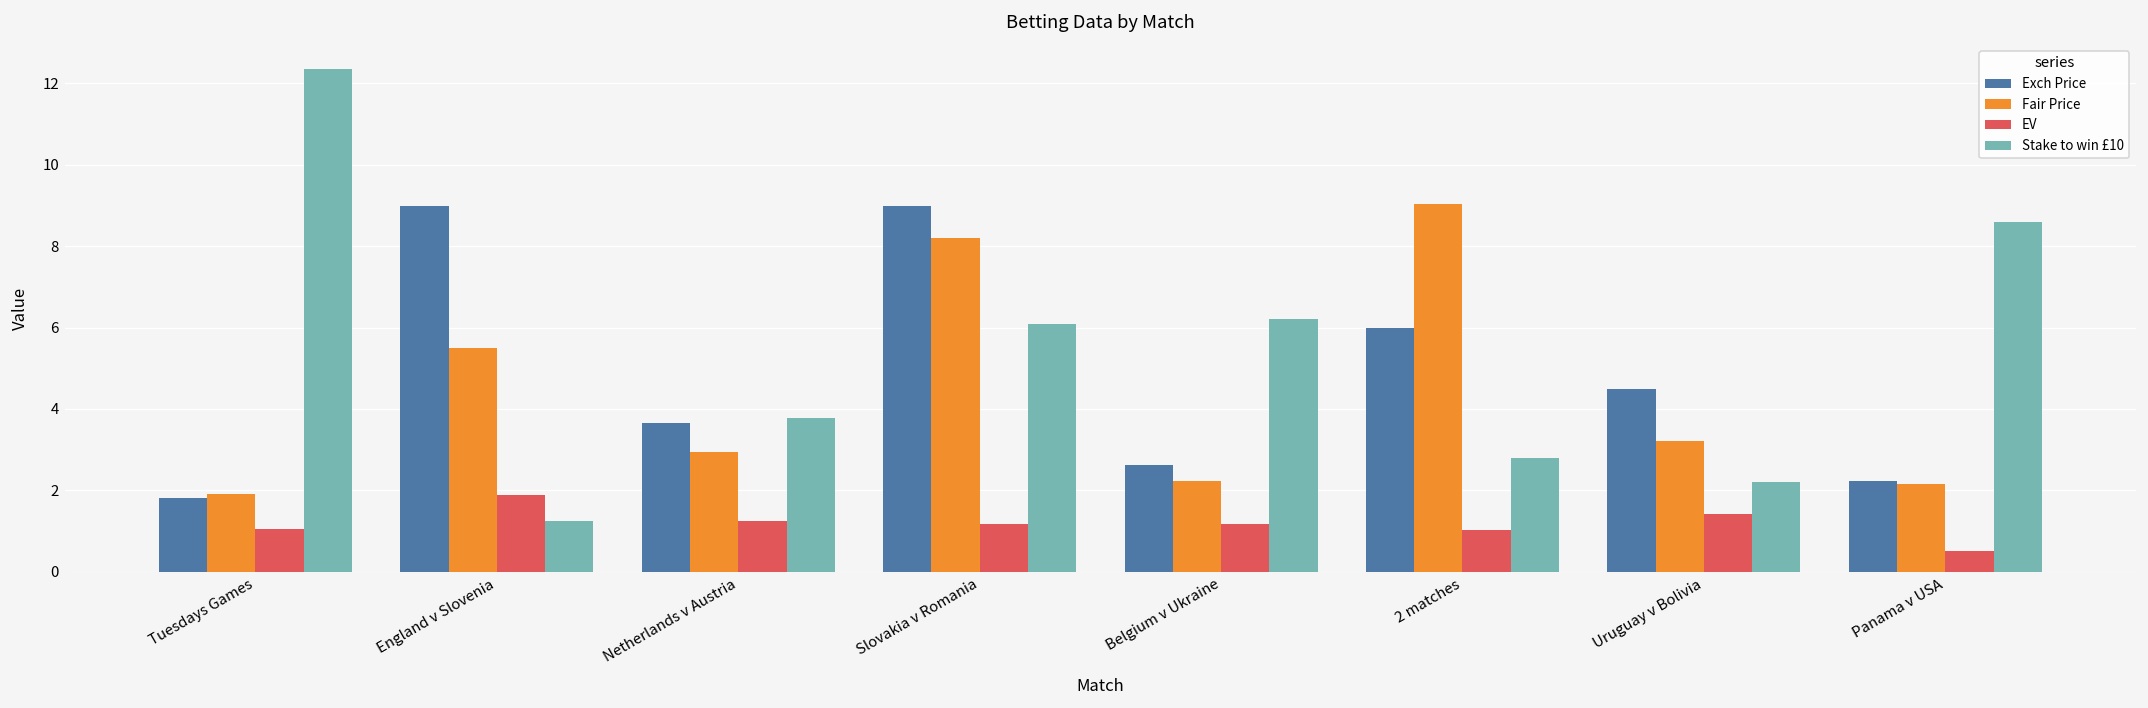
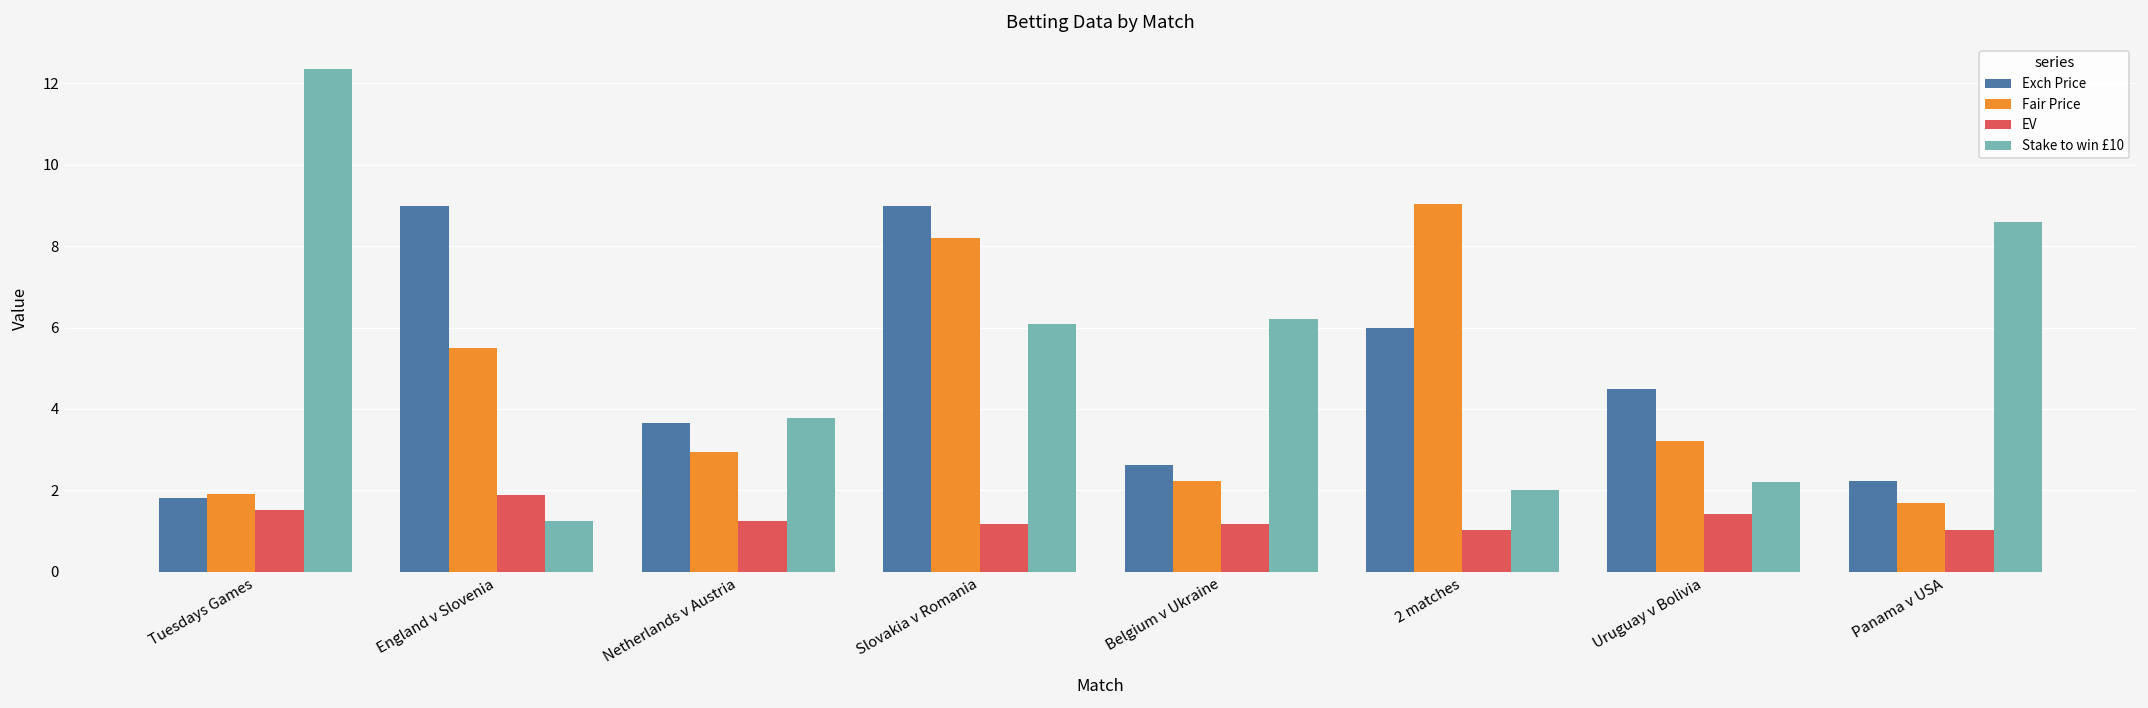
  {
    "Exch Price": {
      "Tuesdays Games": 1.8,
      "England v Slovenia": 9.0,
      "Netherlands v Austria": 3.7,
      "Slovakia v Romania": 9.0,
      "Belgium v Ukraine": 2.6,
      "2 matches": 6.0,
      "Uruguay v Bolivia": 4.5,
      "Panama v USA": 2.2
    },
    "Fair Price": {
      "Tuesdays Games": 1.9,
      "England v Slovenia": 5.5,
      "Netherlands v Austria": 2.9,
      "Slovakia v Romania": 8.2,
      "Belgium v Ukraine": 2.2,
      "2 matches": 9.0,
      "Uruguay v Bolivia": 3.2,
-     "Panama v USA": 2.2
+     "Panama v USA": 1.7
    },
    "EV": {
-     "Tuesdays Games": 1.1,
+     "Tuesdays Games": 1.5,
      "England v Slovenia": 1.9,
      "Netherlands v Austria": 1.2,
      "Slovakia v Romania": 1.2,
      "Belgium v Ukraine": 1.2,
      "2 matches": 1.0,
      "Uruguay v Bolivia": 1.4,
-     "Panama v USA": 0.5
+     "Panama v USA": 1.0
    },
    "Stake to win £10": {
      "Tuesdays Games": 12.3,
      "England v Slovenia": 1.3,
      "Netherlands v Austria": 3.8,
      "Slovakia v Romania": 6.1,
      "Belgium v Ukraine": 6.2,
-     "2 matches": 2.8,
+     "2 matches": 2.0,
      "Uruguay v Bolivia": 2.2,
      "Panama v USA": 8.6
    }
  }
